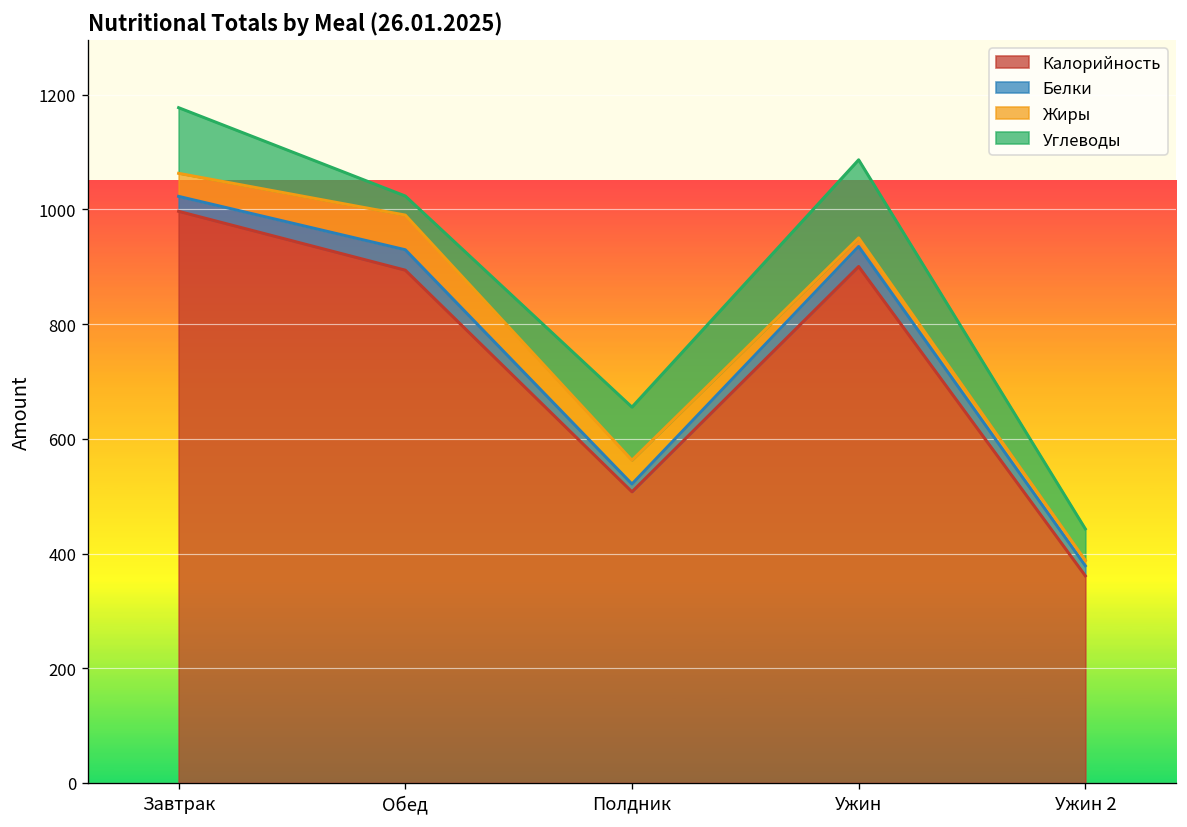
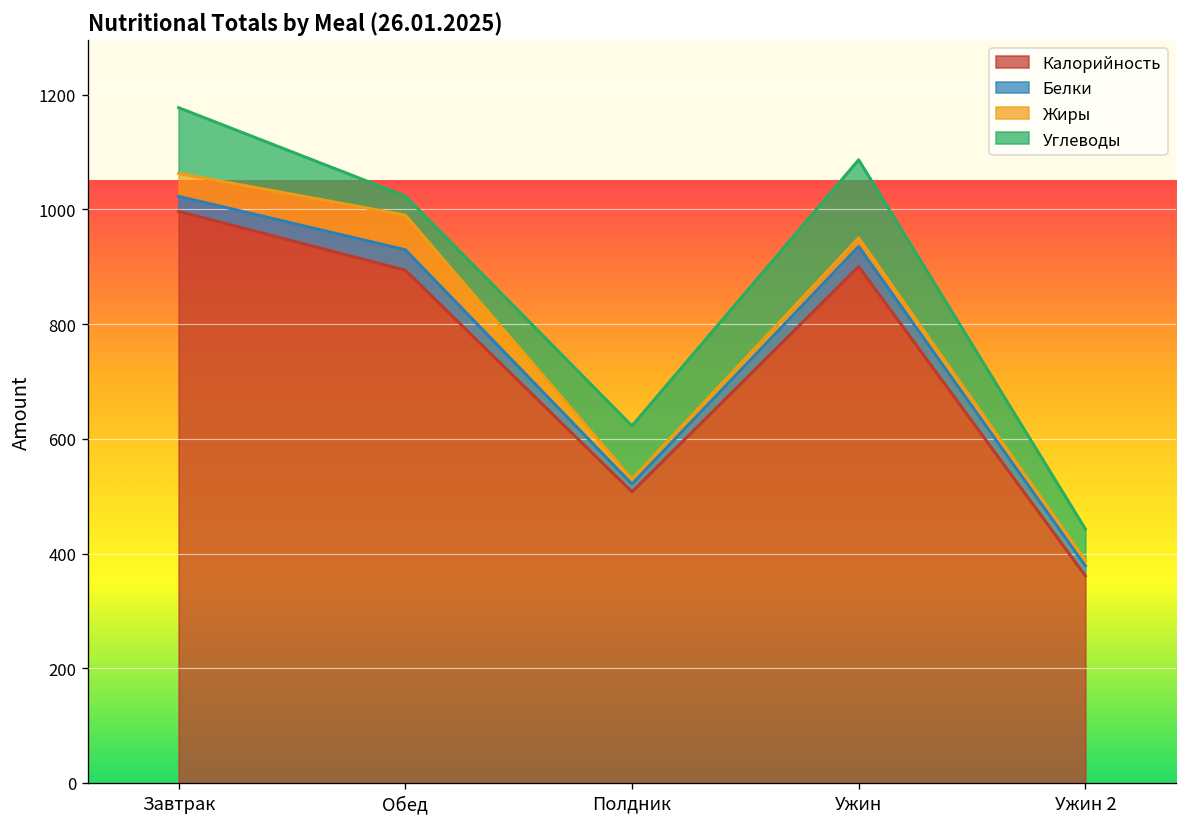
  {
    "Калорийность": {
      "Завтрак": 1000,
      "Обед": 890,
      "Полдник": 510,
      "Ужин": 900,
      "Ужин 2": 360
    },
    "Белки": {
      "Завтрак": 30,
      "Обед": 40,
      "Полдник": 10,
      "Ужин": 30,
      "Ужин 2": 20
    },
    "Жиры": {
      "Завтрак": 40,
      "Обед": 60,
-     "Полдник": 40,
+     "Полдник": 10,
      "Ужин": 20,
      "Ужин 2": 10
    },
    "Углеводы": {
      "Завтрак": 110,
      "Обед": 30,
      "Полдник": 90,
      "Ужин": 140,
      "Ужин 2": 60
    }
  }
